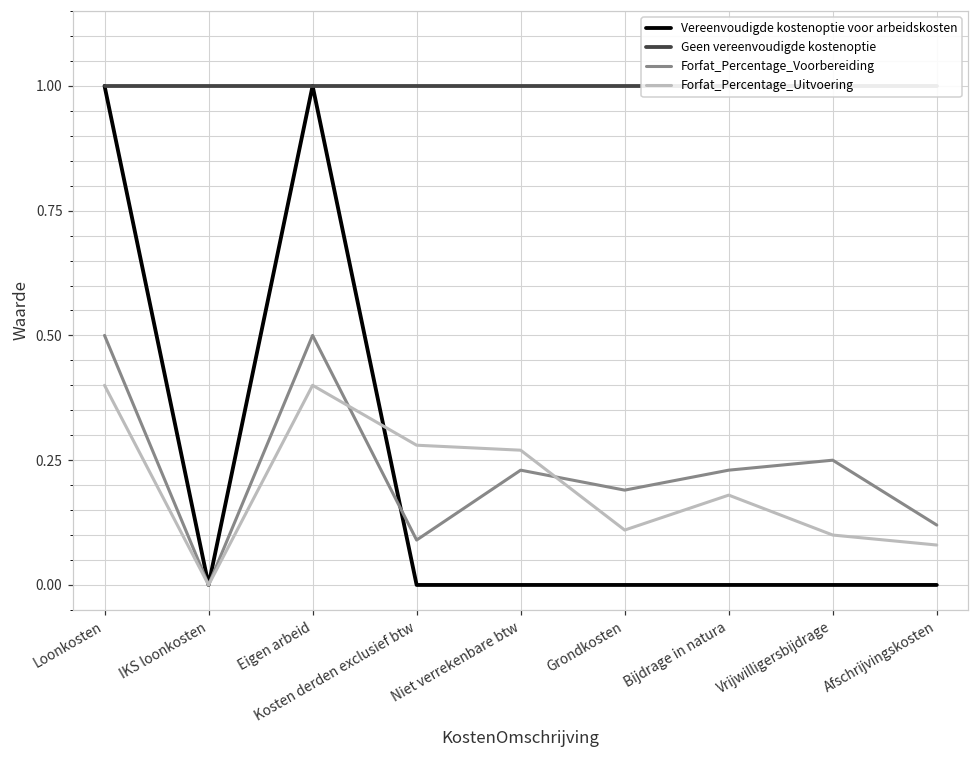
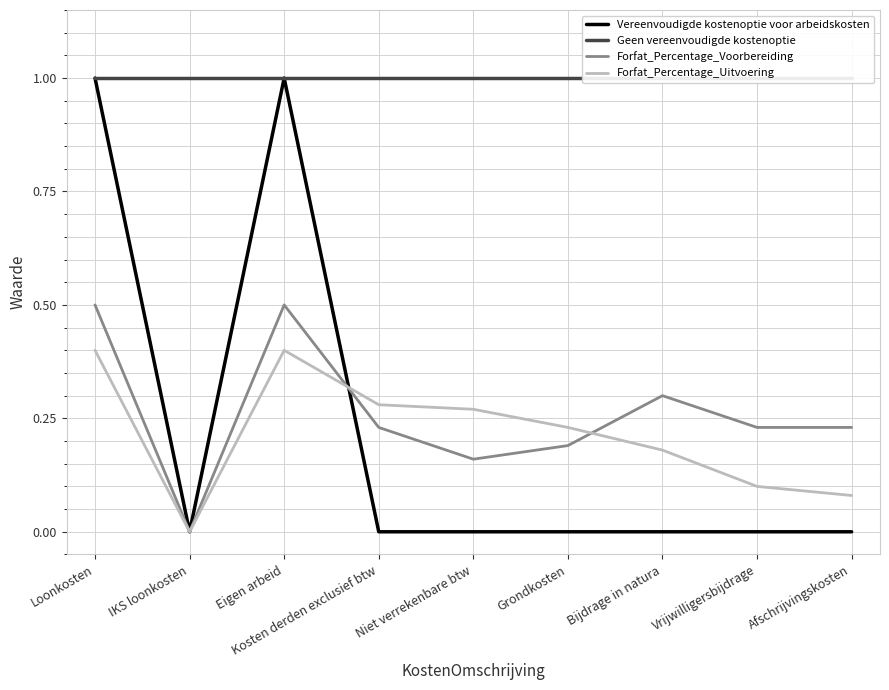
  {
    "Vereenvoudigde kostenoptie voor arbeidskosten": {
      "Kosten derden exclusief btw": 0.00,
      "Niet verrekenbare btw": 0.00,
      "Grondkosten": 0.00,
      "Bijdrage in natura": 0.00,
      "Vrijwilligersbijdrage": 0.00,
      "Afschrijvingskosten": 0.00
    },
    "Geen vereenvoudigde kostenoptie": {
      "IKS loonkosten": 1.00,
      "Kosten derden exclusief btw": 1.00,
      "Niet verrekenbare btw": 1.00,
      "Grondkosten": 1.00
    },
    "Forfat_Percentage_Voorbereiding": {
      "Loonkosten": 0.50,
      "Eigen arbeid": 0.50,
-     "Kosten derden exclusief btw": 0.09,
-     "Niet verrekenbare btw": 0.23,
+     "Kosten derden exclusief btw": 0.23,
+     "Niet verrekenbare btw": 0.16,
      "Grondkosten": 0.19,
-     "Bijdrage in natura": 0.23,
-     "Vrijwilligersbijdrage": 0.25,
-     "Afschrijvingskosten": 0.12
+     "Bijdrage in natura": 0.30,
+     "Vrijwilligersbijdrage": 0.23,
+     "Afschrijvingskosten": 0.23
    },
    "Forfat_Percentage_Uitvoering": {
      "Loonkosten": 0.40,
      "Eigen arbeid": 0.40,
      "Kosten derden exclusief btw": 0.28,
      "Niet verrekenbare btw": 0.27,
-     "Grondkosten": 0.11,
+     "Grondkosten": 0.23,
      "Bijdrage in natura": 0.18,
      "Vrijwilligersbijdrage": 0.10,
      "Afschrijvingskosten": 0.08
    }
  }
